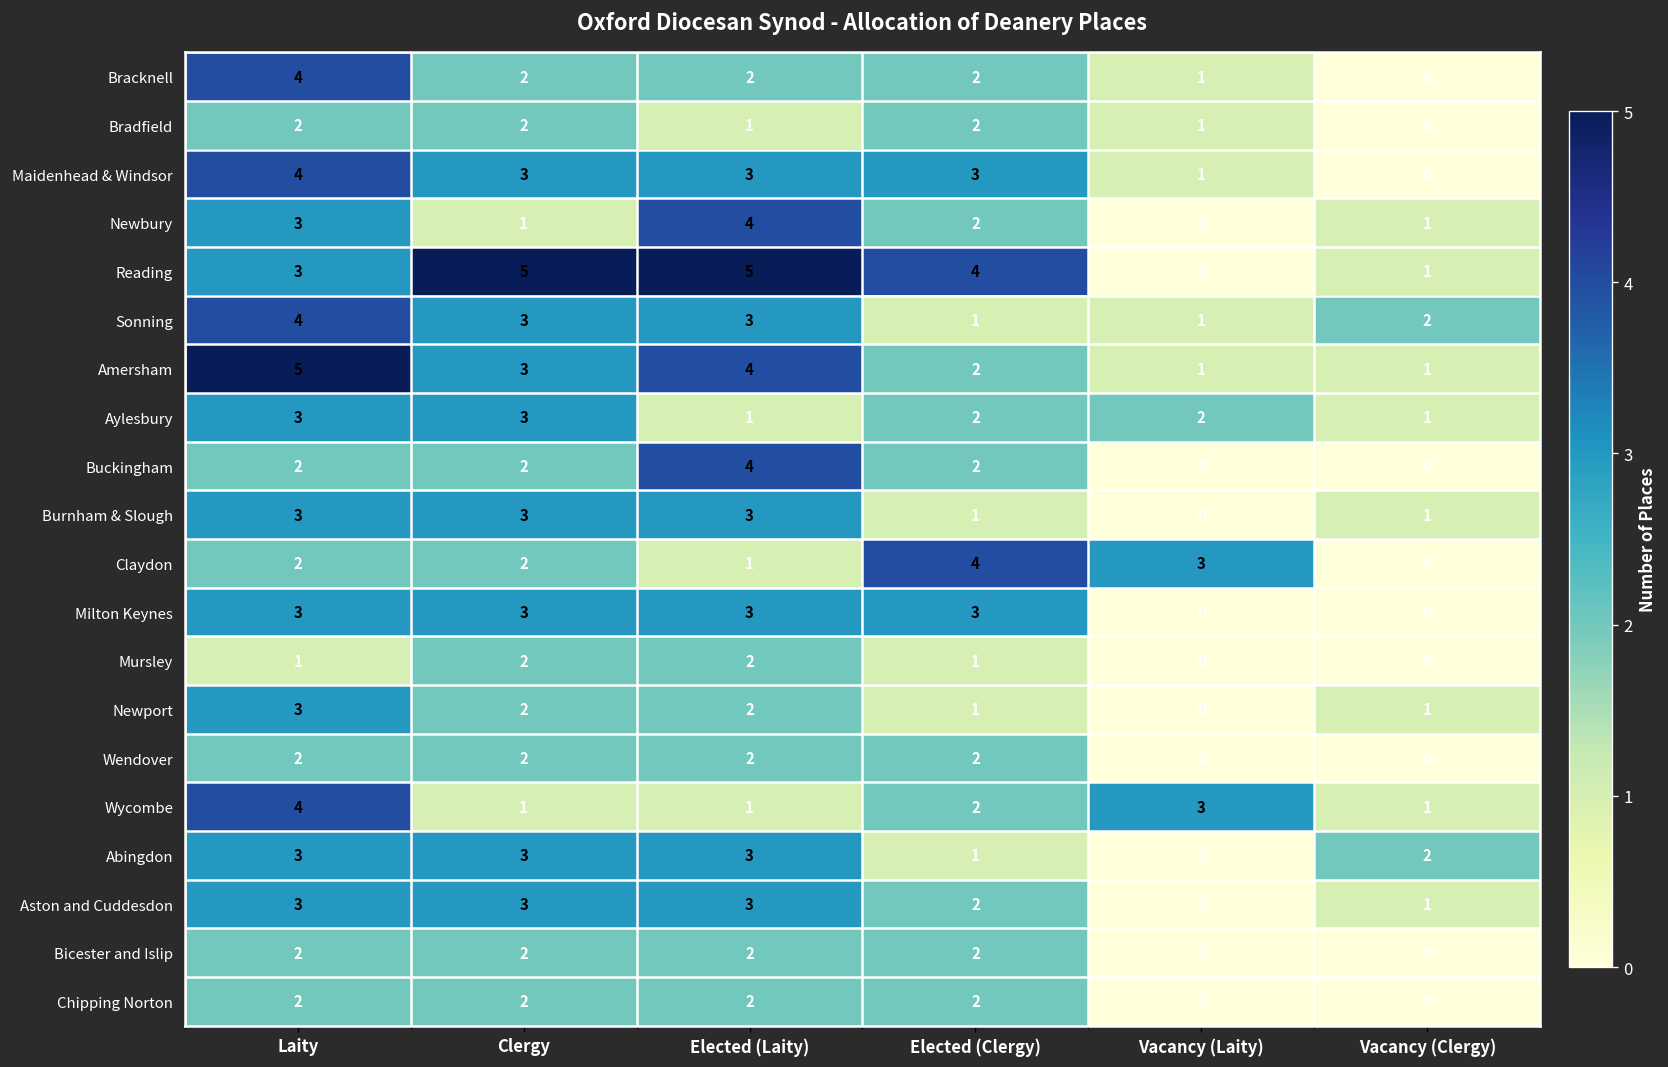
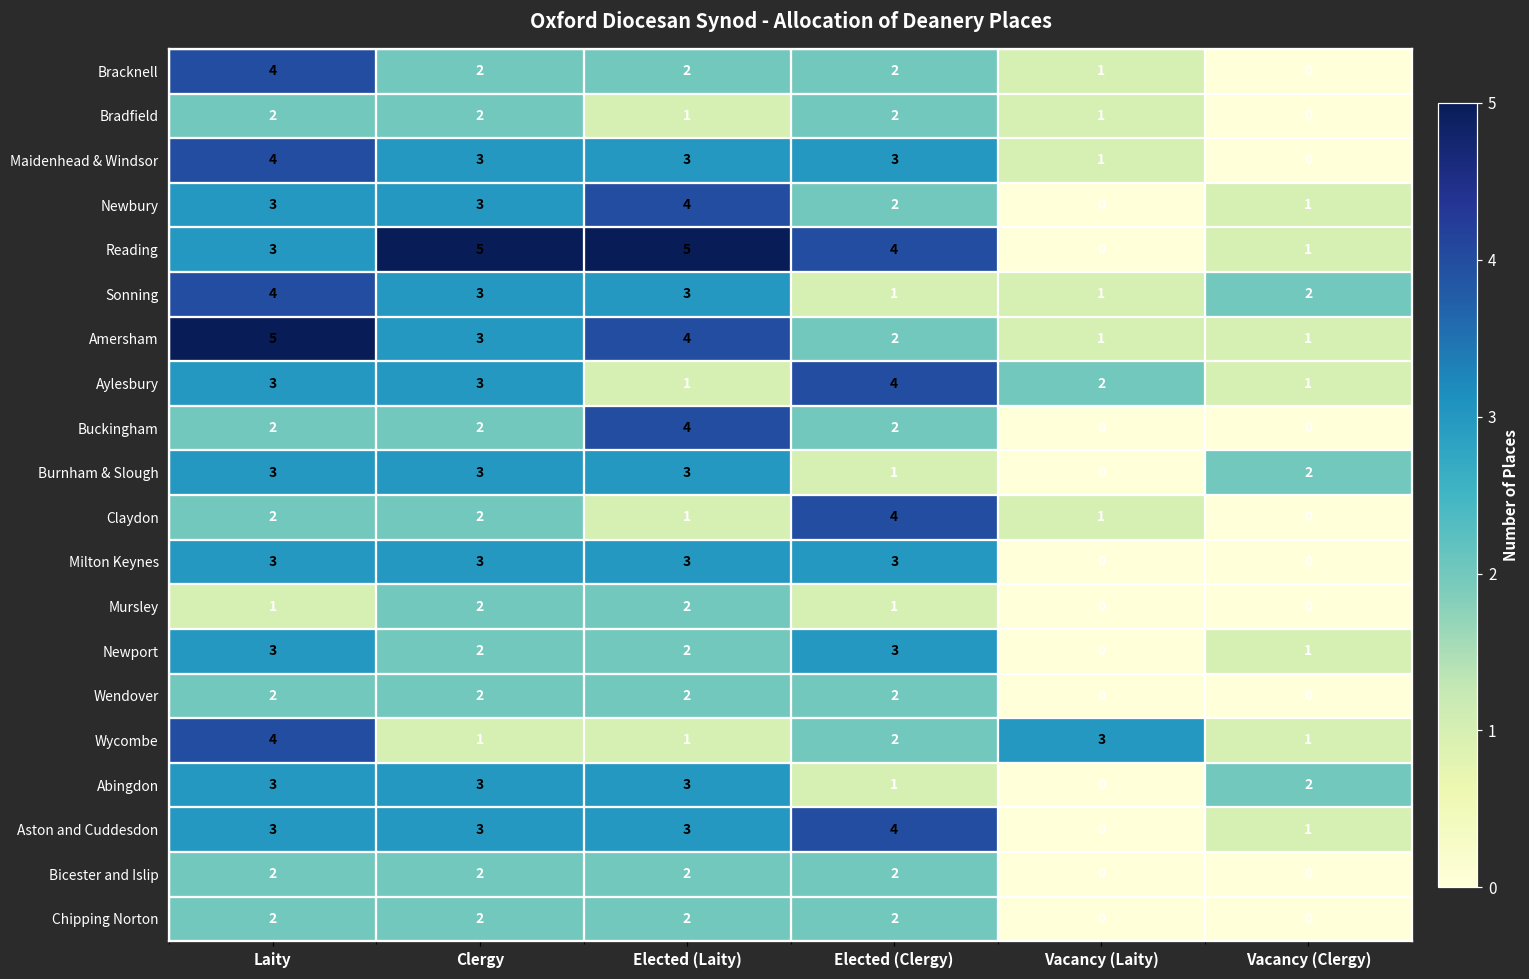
  {
    "Bracknell": {
      "Laity": 4,
      "Clergy": 2,
      "Elected (Laity)": 2,
      "Elected (Clergy)": 2,
      "Vacancy (Laity)": 1
    },
    "Bradfield": {
      "Laity": 2,
      "Clergy": 2,
      "Elected (Laity)": 1,
      "Elected (Clergy)": 2,
      "Vacancy (Laity)": 1
    },
    "Maidenhead & Windsor": {
      "Laity": 4,
      "Clergy": 3,
      "Elected (Laity)": 3,
      "Elected (Clergy)": 3,
      "Vacancy (Laity)": 1
    },
    "Newbury": {
      "Laity": 3,
-     "Clergy": 1,
+     "Clergy": 3,
      "Elected (Laity)": 4,
      "Elected (Clergy)": 2,
      "Vacancy (Clergy)": 1
    },
    "Reading": {
      "Laity": 3,
      "Clergy": 5,
      "Elected (Laity)": 5,
      "Elected (Clergy)": 4,
      "Vacancy (Clergy)": 1
    },
    "Sonning": {
      "Laity": 4,
      "Clergy": 3,
      "Elected (Laity)": 3,
      "Elected (Clergy)": 1,
      "Vacancy (Laity)": 1,
      "Vacancy (Clergy)": 2
    },
    "Amersham": {
      "Laity": 5,
      "Clergy": 3,
      "Elected (Laity)": 4,
      "Elected (Clergy)": 2,
      "Vacancy (Laity)": 1,
      "Vacancy (Clergy)": 1
    },
    "Aylesbury": {
      "Laity": 3,
      "Clergy": 3,
      "Elected (Laity)": 1,
-     "Elected (Clergy)": 2,
+     "Elected (Clergy)": 4,
      "Vacancy (Laity)": 2,
      "Vacancy (Clergy)": 1
    },
    "Buckingham": {
      "Laity": 2,
      "Clergy": 2,
      "Elected (Laity)": 4,
      "Elected (Clergy)": 2
    },
    "Burnham & Slough": {
      "Laity": 3,
      "Clergy": 3,
      "Elected (Laity)": 3,
      "Elected (Clergy)": 1,
-     "Vacancy (Clergy)": 1
+     "Vacancy (Clergy)": 2
    },
    "Claydon": {
      "Laity": 2,
      "Clergy": 2,
      "Elected (Laity)": 1,
      "Elected (Clergy)": 4,
-     "Vacancy (Laity)": 3
+     "Vacancy (Laity)": 1
    },
    "Milton Keynes": {
      "Laity": 3,
      "Clergy": 3,
      "Elected (Laity)": 3,
      "Elected (Clergy)": 3
    },
    "Mursley": {
      "Laity": 1,
      "Clergy": 2,
      "Elected (Laity)": 2,
      "Elected (Clergy)": 1
    },
    "Newport": {
      "Laity": 3,
      "Clergy": 2,
      "Elected (Laity)": 2,
-     "Elected (Clergy)": 1,
+     "Elected (Clergy)": 3,
      "Vacancy (Clergy)": 1
    },
    "Wendover": {
      "Laity": 2,
      "Clergy": 2,
      "Elected (Laity)": 2,
      "Elected (Clergy)": 2
    },
    "Wycombe": {
      "Laity": 4,
      "Clergy": 1,
      "Elected (Laity)": 1,
      "Elected (Clergy)": 2,
      "Vacancy (Laity)": 3,
      "Vacancy (Clergy)": 1
    },
    "Abingdon": {
      "Laity": 3,
      "Clergy": 3,
      "Elected (Laity)": 3,
      "Elected (Clergy)": 1,
      "Vacancy (Clergy)": 2
    },
    "Aston and Cuddesdon": {
      "Laity": 3,
      "Clergy": 3,
      "Elected (Laity)": 3,
-     "Elected (Clergy)": 2,
+     "Elected (Clergy)": 4,
      "Vacancy (Clergy)": 1
    },
    "Bicester and Islip": {
      "Laity": 2,
      "Clergy": 2,
      "Elected (Laity)": 2,
      "Elected (Clergy)": 2
    },
    "Chipping Norton": {
      "Laity": 2,
      "Clergy": 2,
      "Elected (Laity)": 2,
      "Elected (Clergy)": 2
    }
  }
